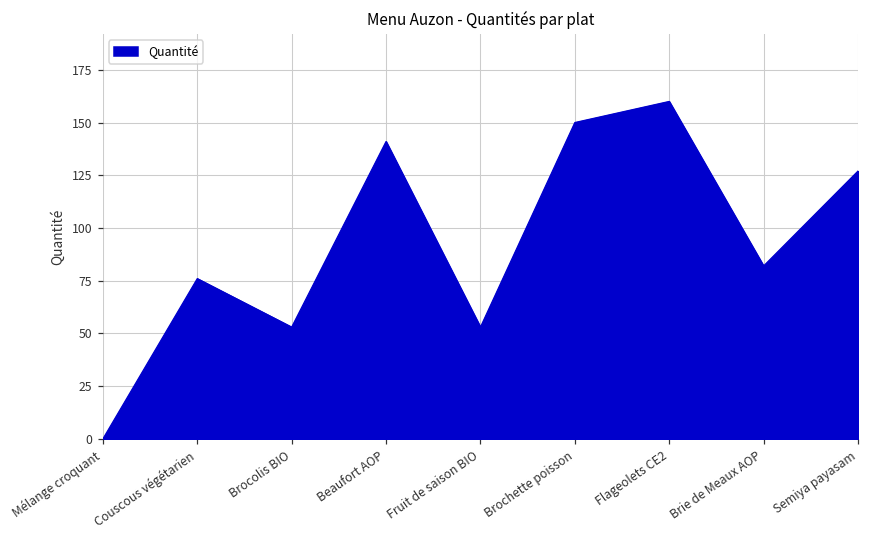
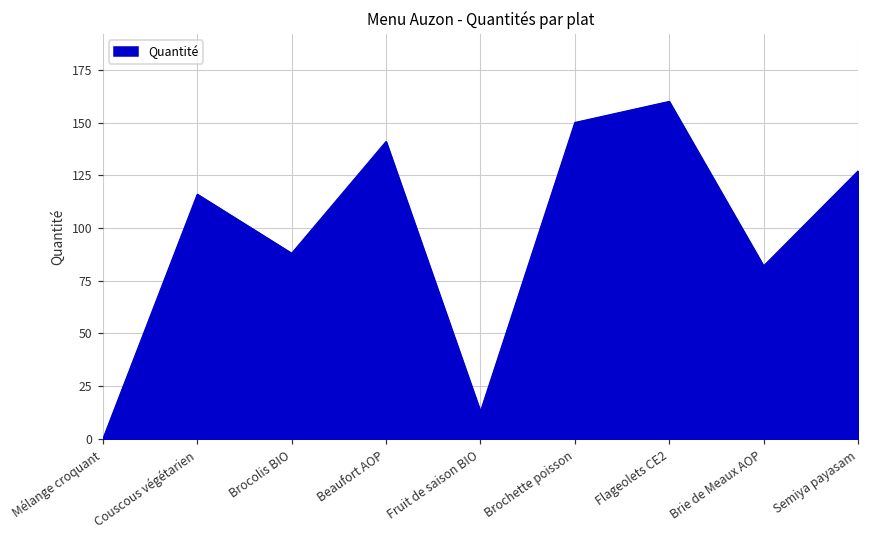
  {
    "Mélange croquant": 0,
-   "Couscous végétarien": 76,
-   "Brocolis BIO": 53,
+   "Couscous végétarien": 116,
+   "Brocolis BIO": 88,
    "Beaufort AOP": 141,
-   "Fruit de saison BIO": 53,
+   "Fruit de saison BIO": 13,
    "Brochette poisson": 150,
    "Flageolets CE2": 160,
    "Brie de Meaux AOP": 82,
    "Semiya payasam": 127
  }
